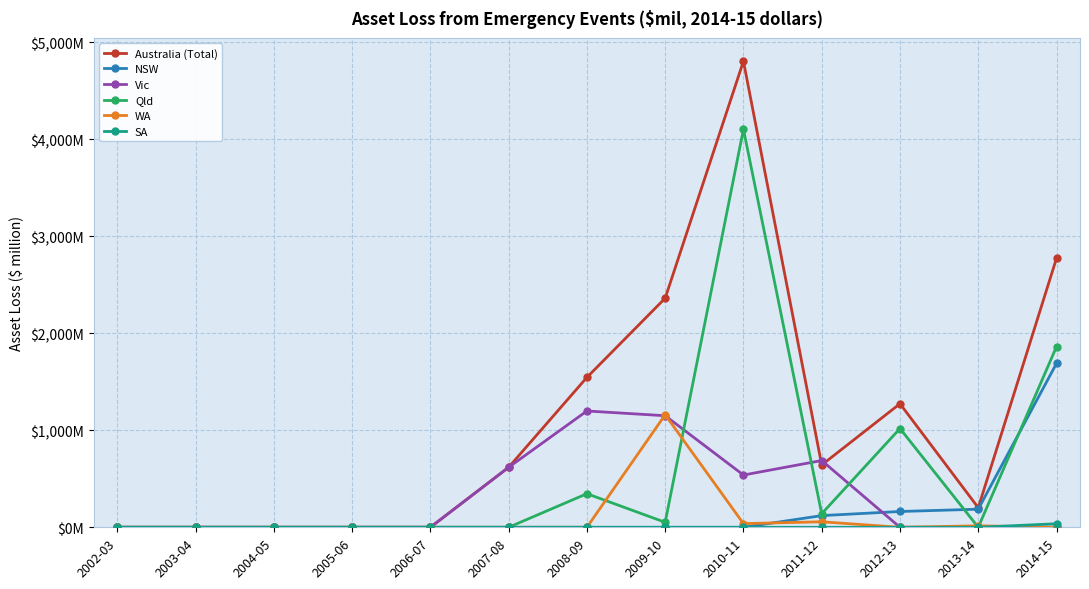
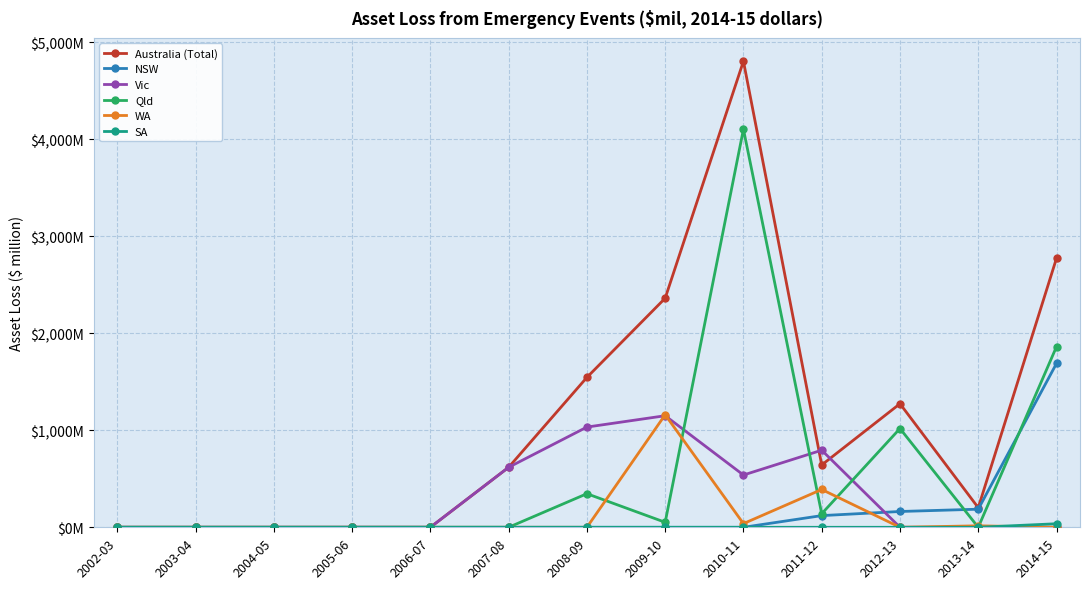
  {
    "Australia (Total)": {
      "2008-09": "$1,500,000,000",
      "2009-10": "$2,400,000,000",
      "2010-11": "$4,800,000,000",
      "2011-12": "$600,000,000",
      "2012-13": "$1,300,000,000",
      "2014-15": "$2,800,000,000"
    },
    "NSW": {
      "2012-13": "$200,000,000",
      "2014-15": "$1,700,000,000"
    },
    "Vic": {
-     "2008-09": "$1,200,000,000",
+     "2008-09": "$1,000,000,000",
      "2010-11": "$500,000,000",
-     "2011-12": "$700,000,000"
+     "2011-12": "$800,000,000"
    },
    "WA": {
      "2010-11": "$0",
-     "2011-12": "$100,000,000"
+     "2011-12": "$400,000,000"
    }
  }
